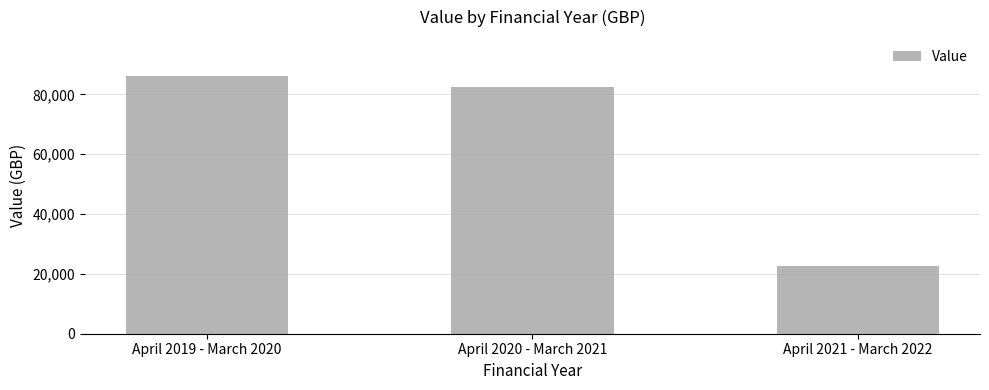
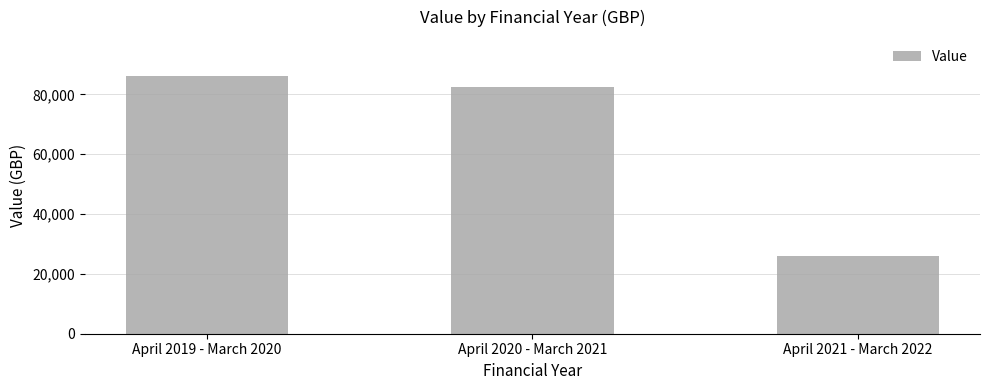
  {
    "April 2019 - March 2020": "86,000",
    "April 2020 - March 2021": "82,000",
-   "April 2021 - March 2022": "22,000"
+   "April 2021 - March 2022": "26,000"
  }
